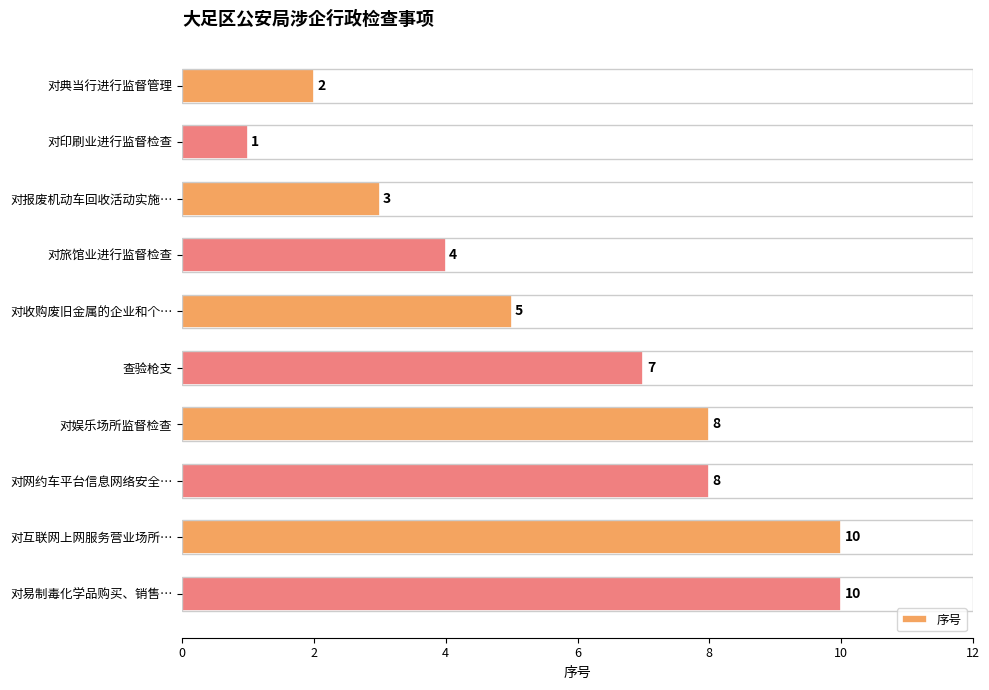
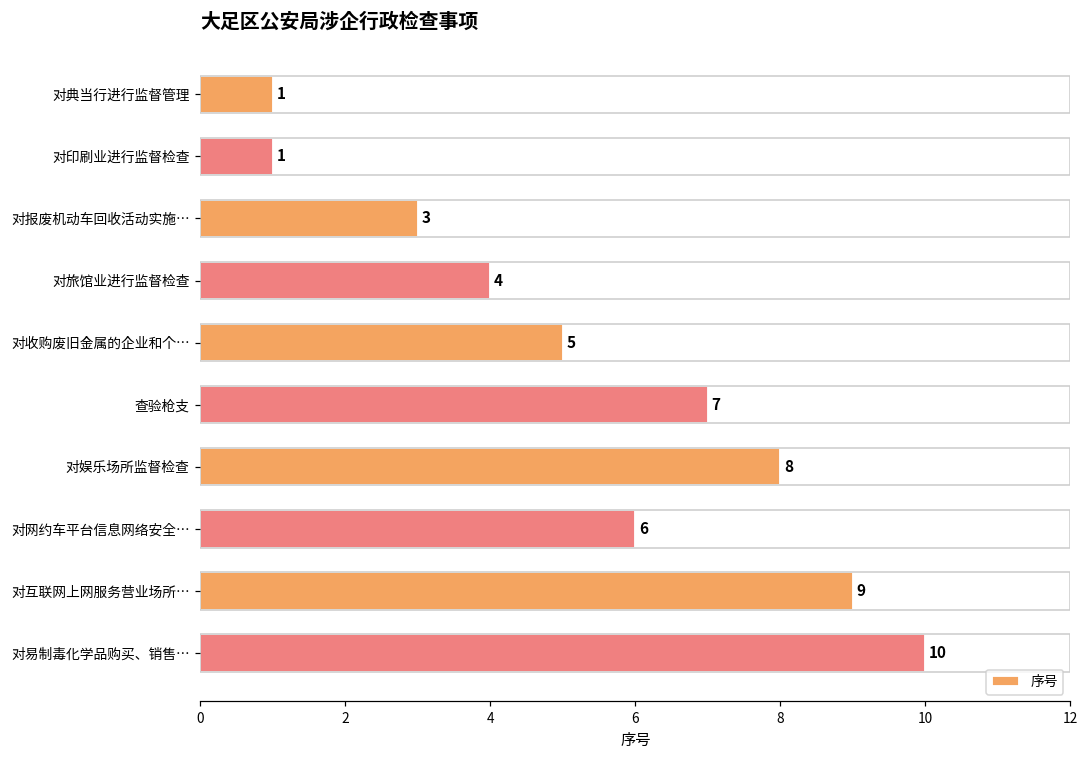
  {
-   "对典当行进行监督管理": 2,
+   "对典当行进行监督管理": 1,
    "对印刷业进行监督检查": 1,
    "对报废机动车回收活动实施…": 3,
    "对旅馆业进行监督检查": 4,
    "对收购废旧金属的企业和个…": 5,
    "查验枪支": 7,
    "对娱乐场所监督检查": 8,
-   "对网约车平台信息网络安全…": 8,
-   "对互联网上网服务营业场所…": 10,
+   "对网约车平台信息网络安全…": 6,
+   "对互联网上网服务营业场所…": 9,
    "对易制毒化学品购买、销售…": 10
  }
